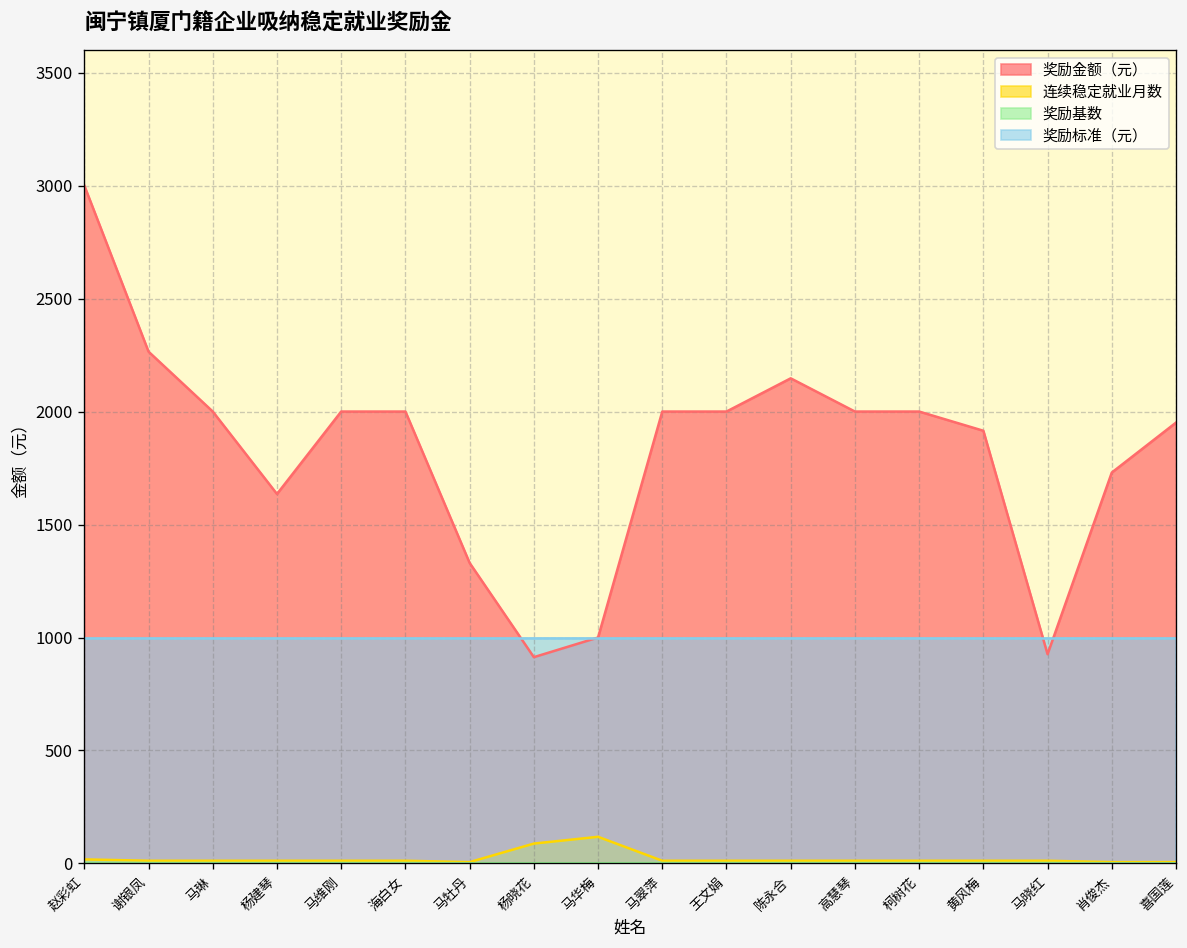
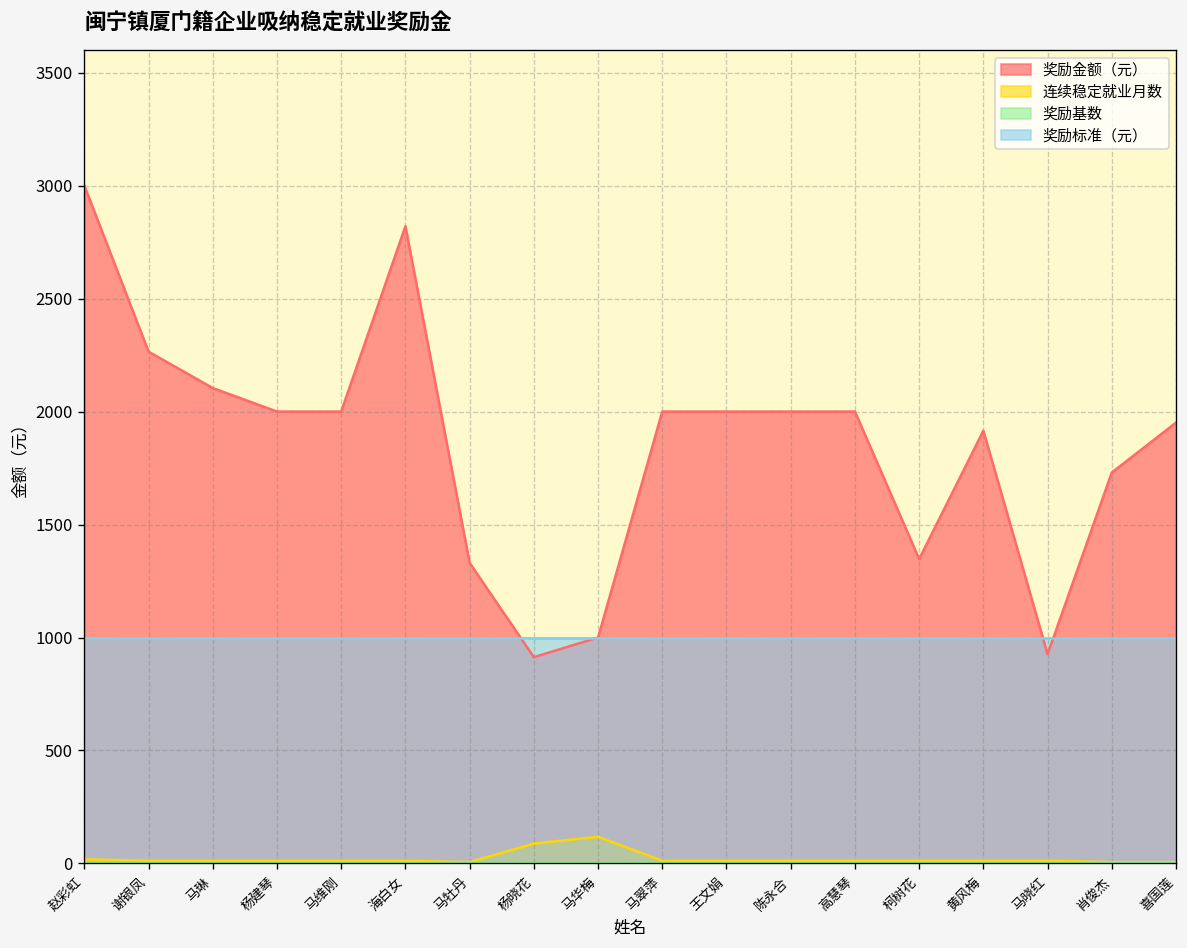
  {
    "奖励金额（元）": {
      "赵彩虹": 3000,
      "谢银凤": 2270,
-     "马琳": 2000,
-     "杨建琴": 1640,
+     "马琳": 2100,
+     "杨建琴": 2000,
      "马维刚": 2000,
-     "海白女": 2000,
+     "海白女": 2820,
      "马牡丹": 1330,
      "杨晓花": 910,
      "马翠萍": 2000,
      "王文娟": 2000,
-     "陈永合": 2150,
+     "陈永合": 2000,
      "高慧琴": 2000,
-     "柯树花": 2000,
+     "柯树花": 1350,
      "黄风梅": 1920,
      "马晓红": 930,
      "肖俊杰": 1730,
      "喜国莲": 1950
    },
    "连续稳定就业月数": {
      "赵彩虹": 20,
      "杨晓花": 90,
      "马华梅": 120
    },
    "奖励基数": {
      "赵彩虹": 0,
      "杨晓花": 0,
      "马华梅": 0
    },
    "奖励标准（元）": {
      "赵彩虹": 1000,
      "谢银凤": 1000,
      "马琳": 1000,
      "杨建琴": 1000,
      "马维刚": 1000,
      "海白女": 1000,
      "马牡丹": 1000,
      "杨晓花": 1000,
      "马翠萍": 1000,
      "王文娟": 1000,
      "陈永合": 1000,
      "高慧琴": 1000,
      "柯树花": 1000,
      "黄风梅": 1000,
      "马晓红": 1000,
      "肖俊杰": 1000,
      "喜国莲": 1000
    }
  }
